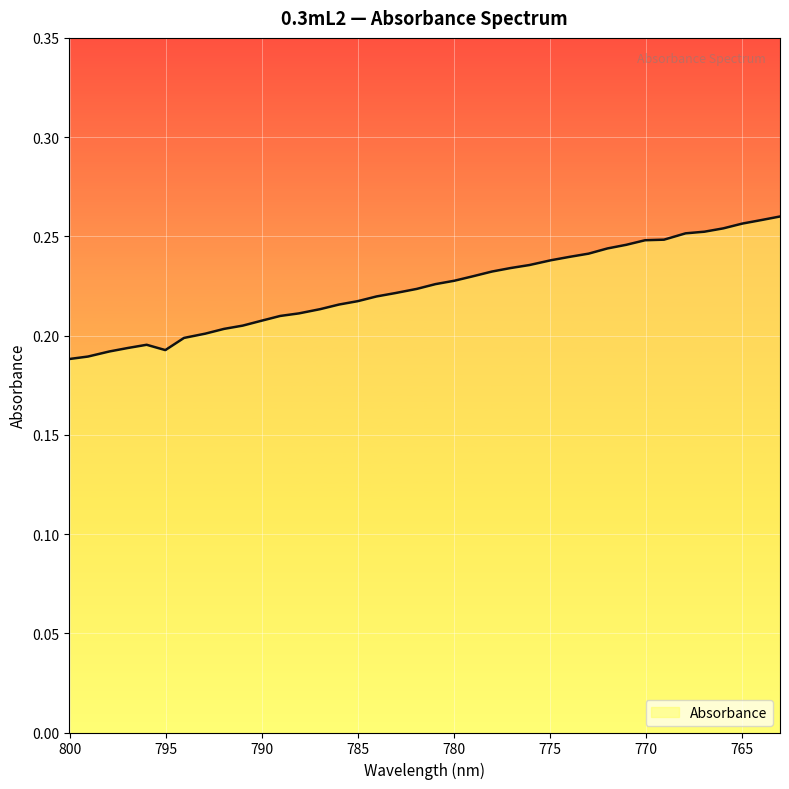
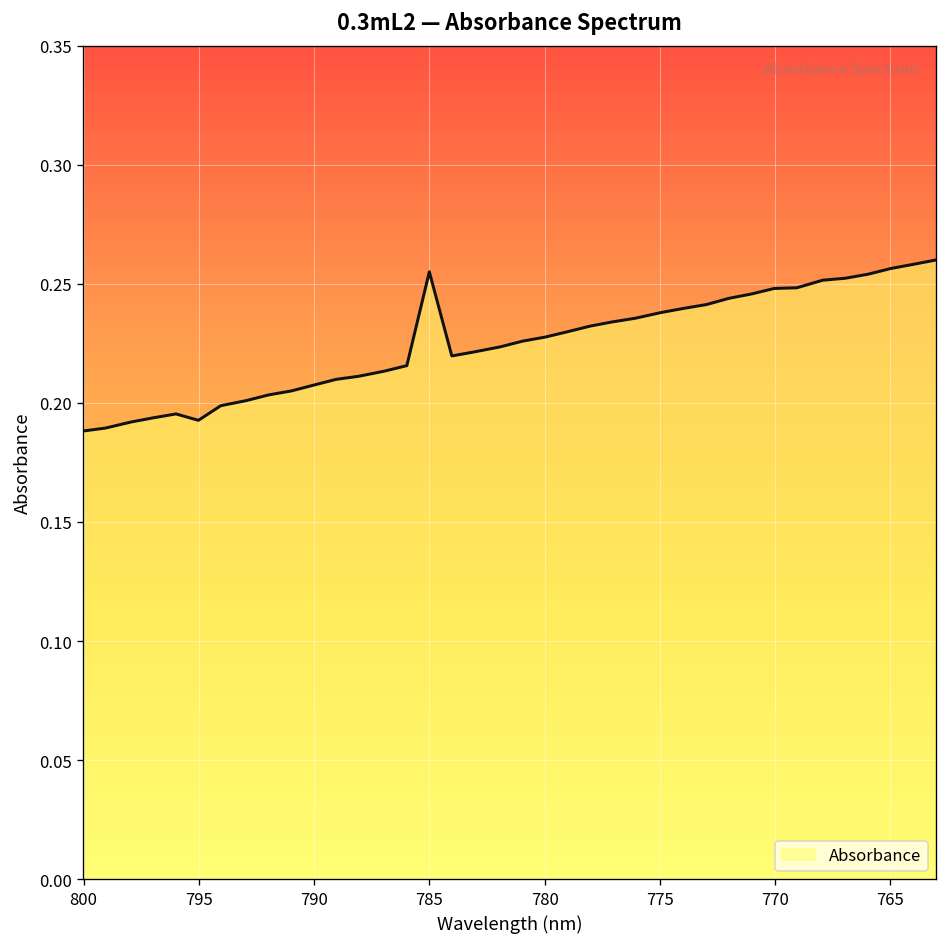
  {
    "800": 0.188,
    "795": 0.193,
    "790": 0.207,
-   "785": 0.217,
+   "785": 0.255,
    "765": 0.256
  }
